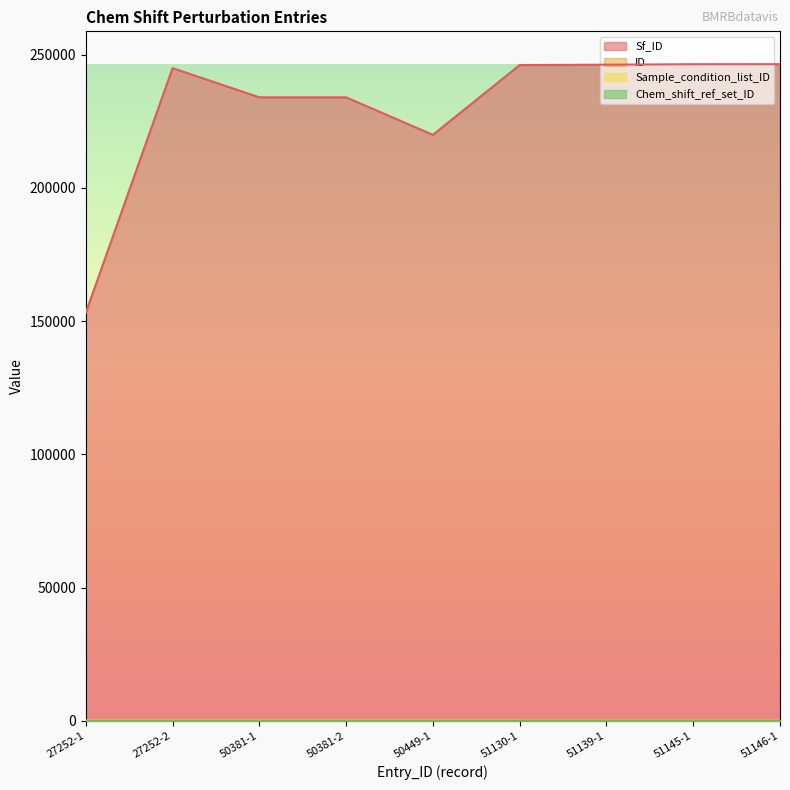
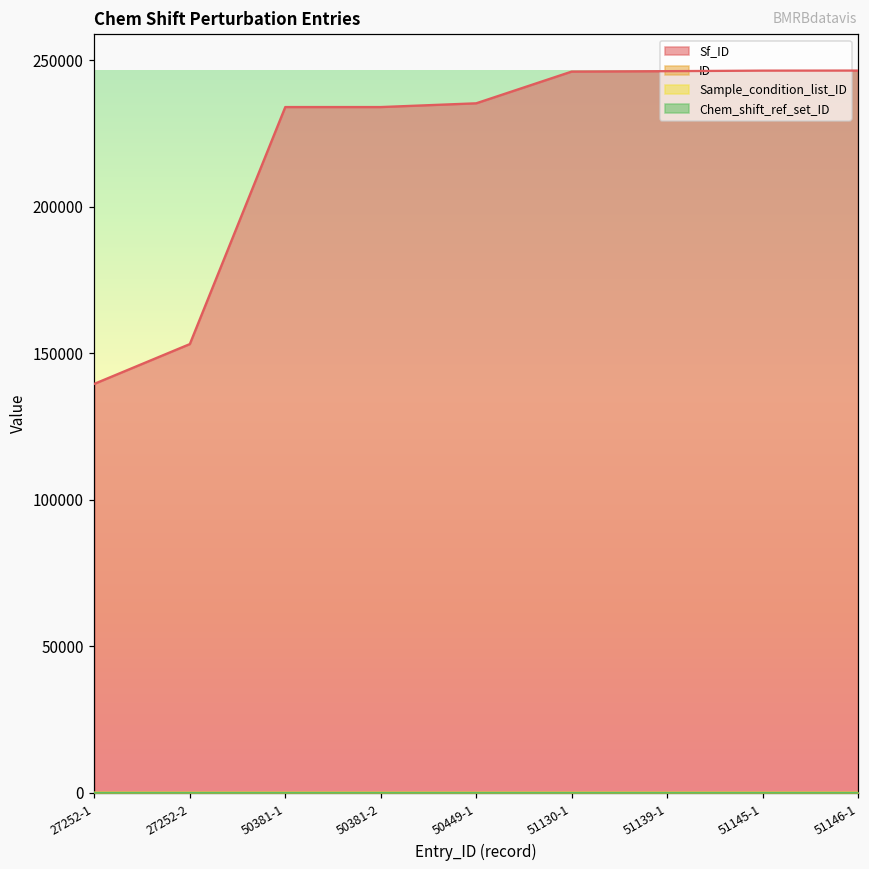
  {
    "Sf_ID": {
-     "27252-1": 153000,
-     "27252-2": 245000,
+     "27252-1": 140000,
+     "27252-2": 153000,
      "50381-1": 234000,
      "50381-2": 234000,
-     "50449-1": 220000,
+     "50449-1": 235000,
      "51130-1": 246000,
      "51146-1": 246000
    },
    "Chem_shift_ref_set_ID": {
      "27252-1": 0,
      "27252-2": 0,
      "50381-1": 0,
      "50381-2": 0,
      "50449-1": 0,
      "51130-1": 0,
      "51139-1": 0,
      "51145-1": 0,
      "51146-1": 0
    }
  }
